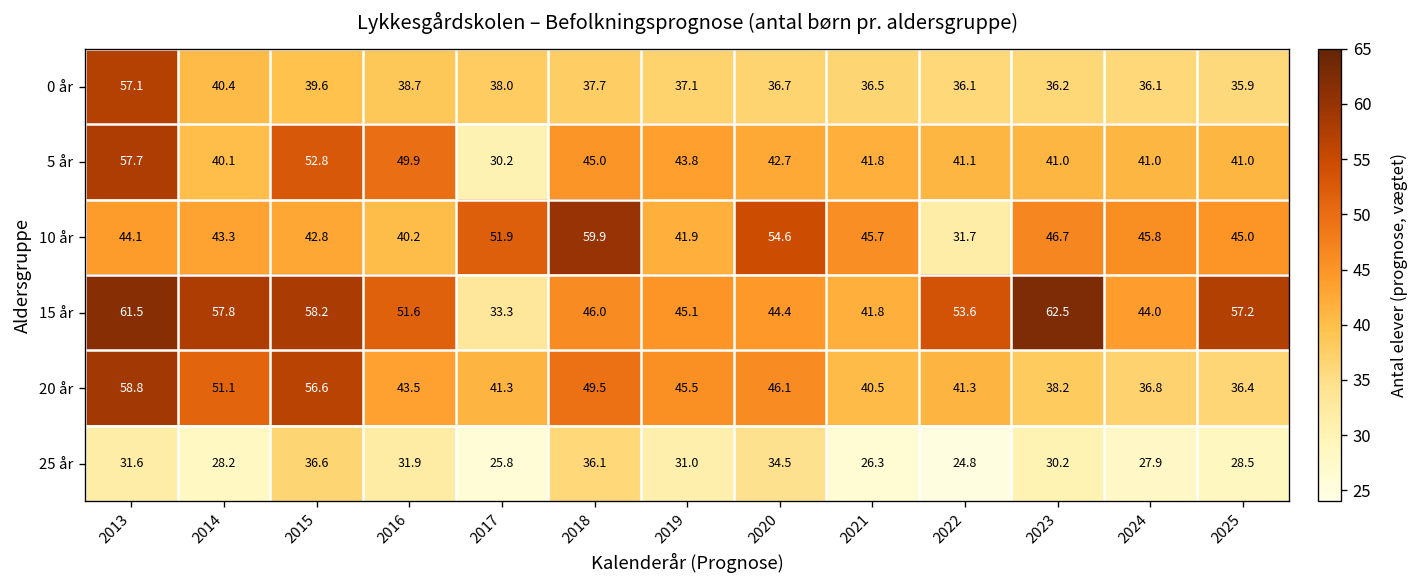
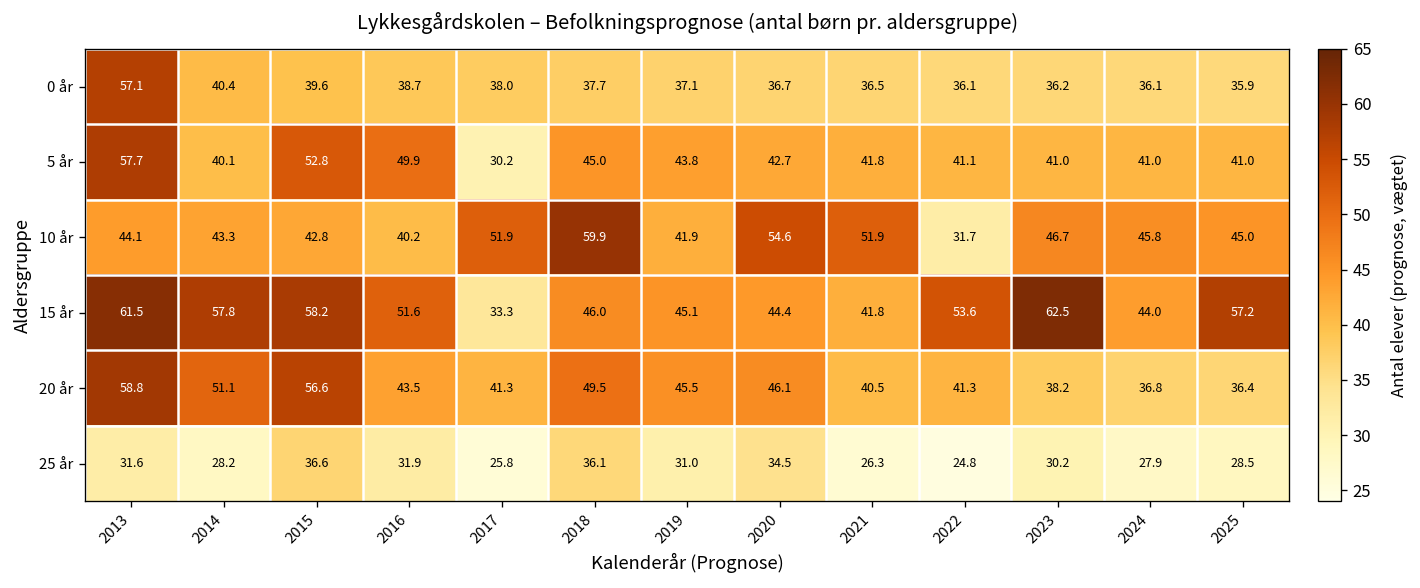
  {
    "0 år": {
      "2013": 57.1,
      "2014": 40.4,
      "2015": 39.6,
      "2016": 38.7,
      "2017": 38.0,
      "2018": 37.7,
      "2019": 37.1,
      "2020": 36.7,
      "2021": 36.5,
      "2022": 36.1,
      "2023": 36.2,
      "2024": 36.1,
      "2025": 35.9
    },
    "5 år": {
      "2013": 57.7,
      "2014": 40.1,
      "2015": 52.8,
      "2016": 49.9,
      "2017": 30.2,
      "2018": 45.0,
      "2019": 43.8,
      "2020": 42.7,
      "2021": 41.8,
      "2022": 41.1,
      "2023": 41.0,
      "2024": 41.0,
      "2025": 41.0
    },
    "10 år": {
      "2013": 44.1,
      "2014": 43.3,
      "2015": 42.8,
      "2016": 40.2,
      "2017": 51.9,
      "2018": 59.9,
      "2019": 41.9,
      "2020": 54.6,
-     "2021": 45.7,
+     "2021": 51.9,
      "2022": 31.7,
      "2023": 46.7,
      "2024": 45.8,
      "2025": 45.0
    },
    "15 år": {
      "2013": 61.5,
      "2014": 57.8,
      "2015": 58.2,
      "2016": 51.6,
      "2017": 33.3,
      "2018": 46.0,
      "2019": 45.1,
      "2020": 44.4,
      "2021": 41.8,
      "2022": 53.6,
      "2023": 62.5,
      "2024": 44.0,
      "2025": 57.2
    },
    "20 år": {
      "2013": 58.8,
      "2014": 51.1,
      "2015": 56.6,
      "2016": 43.5,
      "2017": 41.3,
      "2018": 49.5,
      "2019": 45.5,
      "2020": 46.1,
      "2021": 40.5,
      "2022": 41.3,
      "2023": 38.2,
      "2024": 36.8,
      "2025": 36.4
    },
    "25 år": {
      "2013": 31.6,
      "2014": 28.2,
      "2015": 36.6,
      "2016": 31.9,
      "2017": 25.8,
      "2018": 36.1,
      "2019": 31.0,
      "2020": 34.5,
      "2021": 26.3,
      "2022": 24.8,
      "2023": 30.2,
      "2024": 27.9,
      "2025": 28.5
    }
  }
